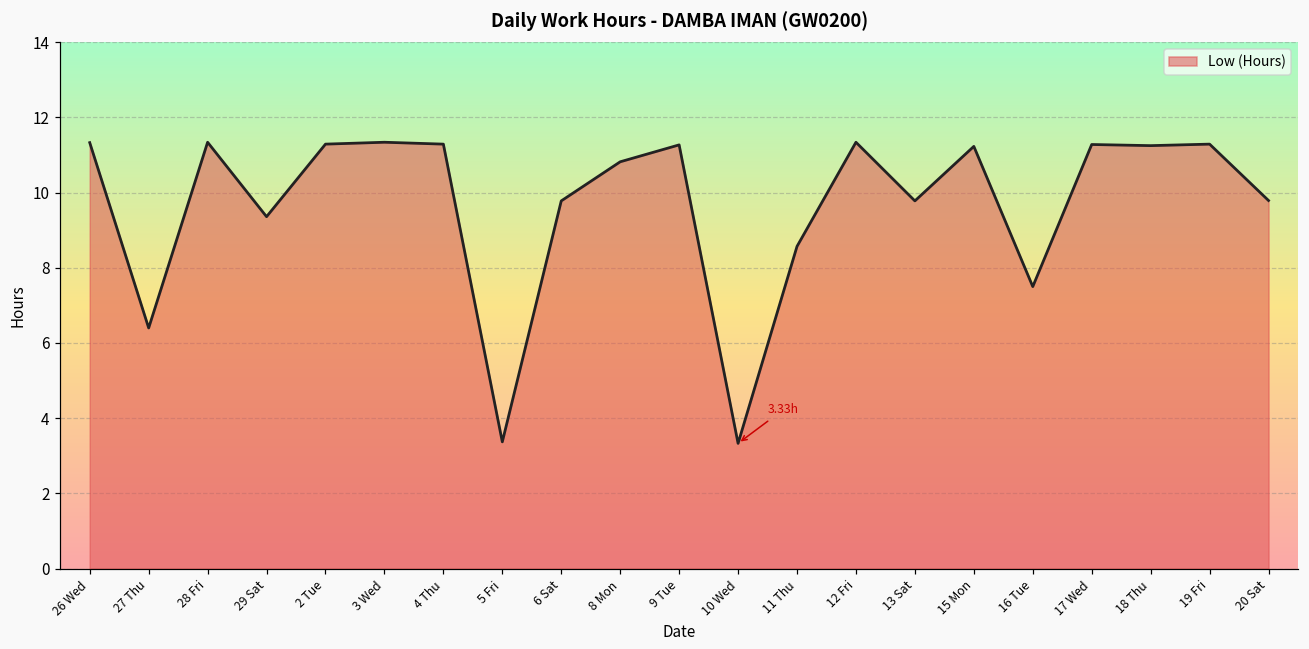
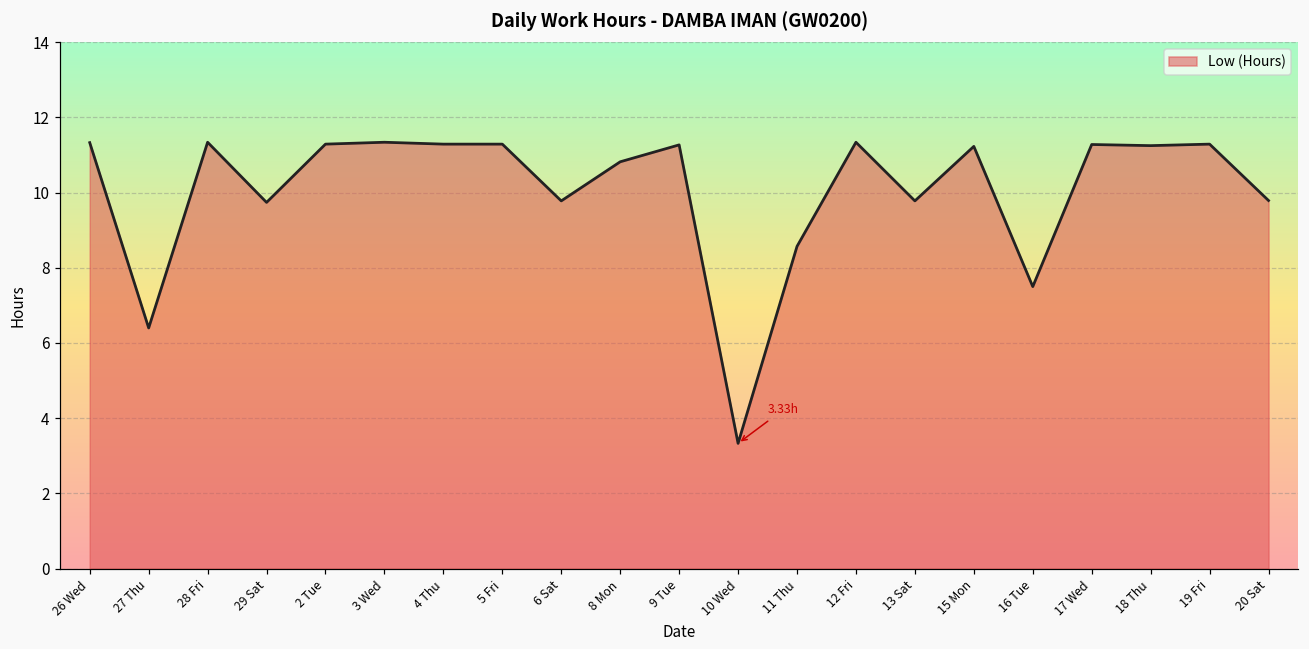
  {
    "26 Wed": 11.3,
    "27 Thu": 6.4,
    "28 Fri": 11.3,
-   "29 Sat": 9.4,
+   "29 Sat": 9.7,
    "2 Tue": 11.3,
    "3 Wed": 11.3,
    "4 Thu": 11.3,
-   "5 Fri": 3.4,
+   "5 Fri": 11.3,
    "6 Sat": 9.8,
    "8 Mon": 10.8,
    "9 Tue": 11.3,
    "11 Thu": 8.6,
    "12 Fri": 11.3,
    "13 Sat": 9.8,
    "15 Mon": 11.2,
    "16 Tue": 7.5,
    "17 Wed": 11.3,
    "18 Thu": 11.3,
    "19 Fri": 11.3,
    "20 Sat": 9.8
  }
